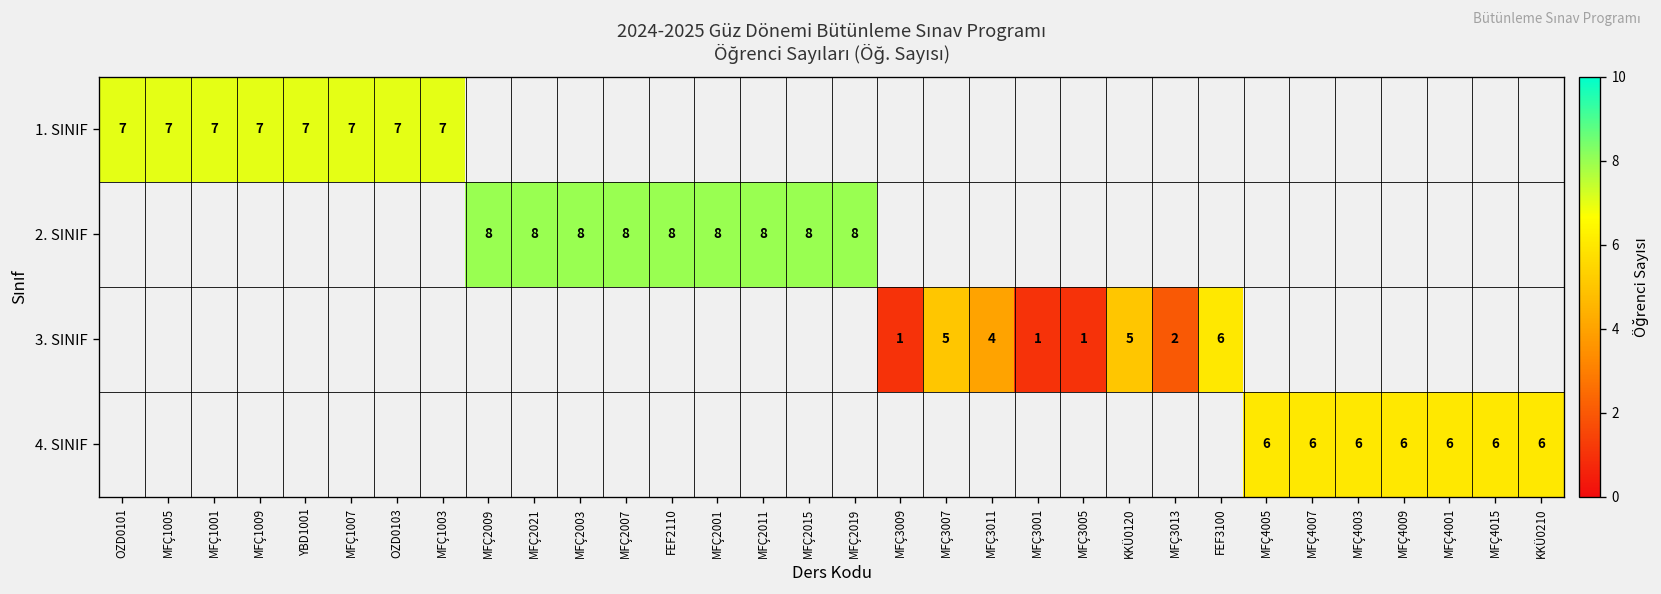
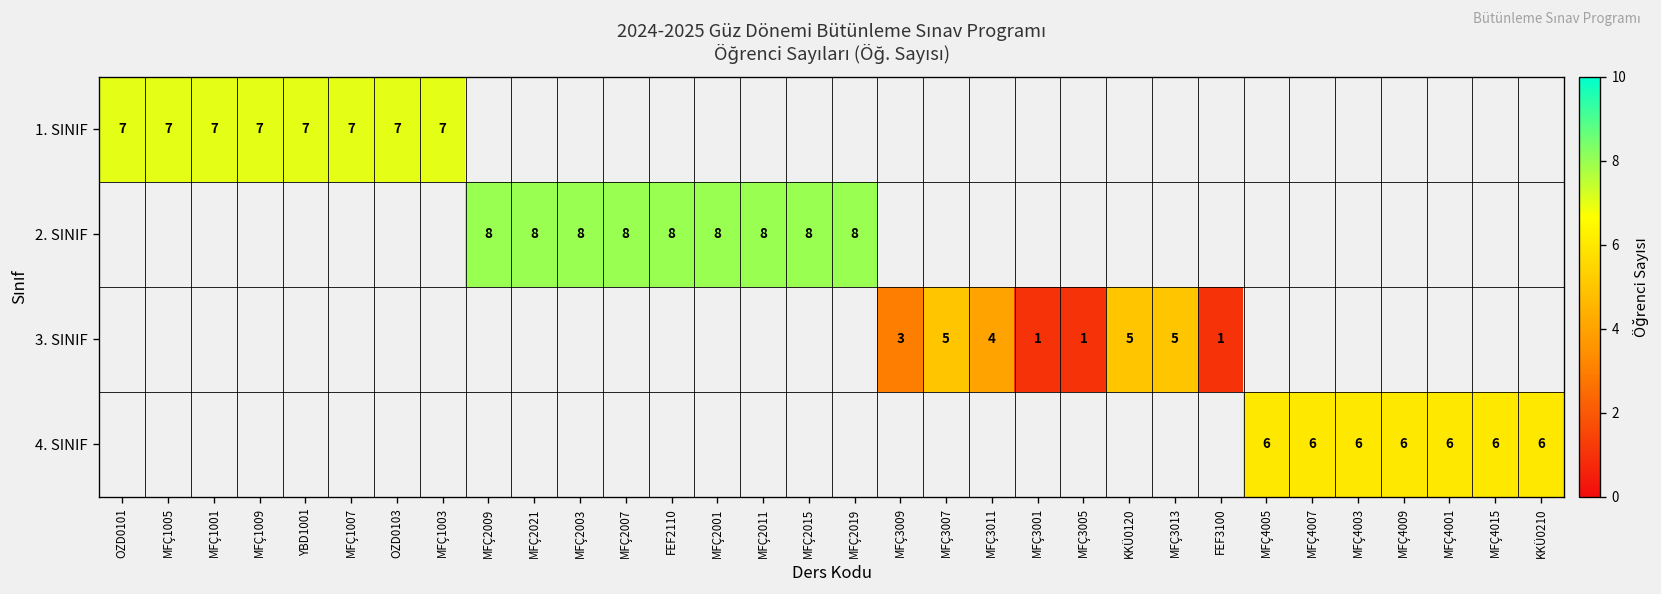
  {
    "1. SINIF": {
      "OZD0101": 7,
      "MFÇ1005": 7,
      "MFÇ1001": 7,
      "MFÇ1009": 7,
      "YBD1001": 7,
      "MFÇ1007": 7,
      "OZD0103": 7,
      "MFÇ1003": 7
    },
    "2. SINIF": {
      "MFÇ2009": 8,
      "MFÇ2021": 8,
      "MFÇ2003": 8,
      "MFÇ2007": 8,
      "FEF2110": 8,
      "MFÇ2001": 8,
      "MFÇ2011": 8,
      "MFÇ2015": 8,
      "MFÇ2019": 8
    },
    "3. SINIF": {
-     "MFÇ3009": 1,
+     "MFÇ3009": 3,
      "MFÇ3007": 5,
      "MFÇ3011": 4,
      "MFÇ3001": 1,
      "MFÇ3005": 1,
      "KKÜ0120": 5,
-     "MFÇ3013": 2,
-     "FEF3100": 6
+     "MFÇ3013": 5,
+     "FEF3100": 1
    },
    "4. SINIF": {
      "MFÇ4005": 6,
      "MFÇ4007": 6,
      "MFÇ4003": 6,
      "MFÇ4009": 6,
      "MFÇ4001": 6,
      "MFÇ4015": 6,
      "KKÜ0210": 6
    }
  }
